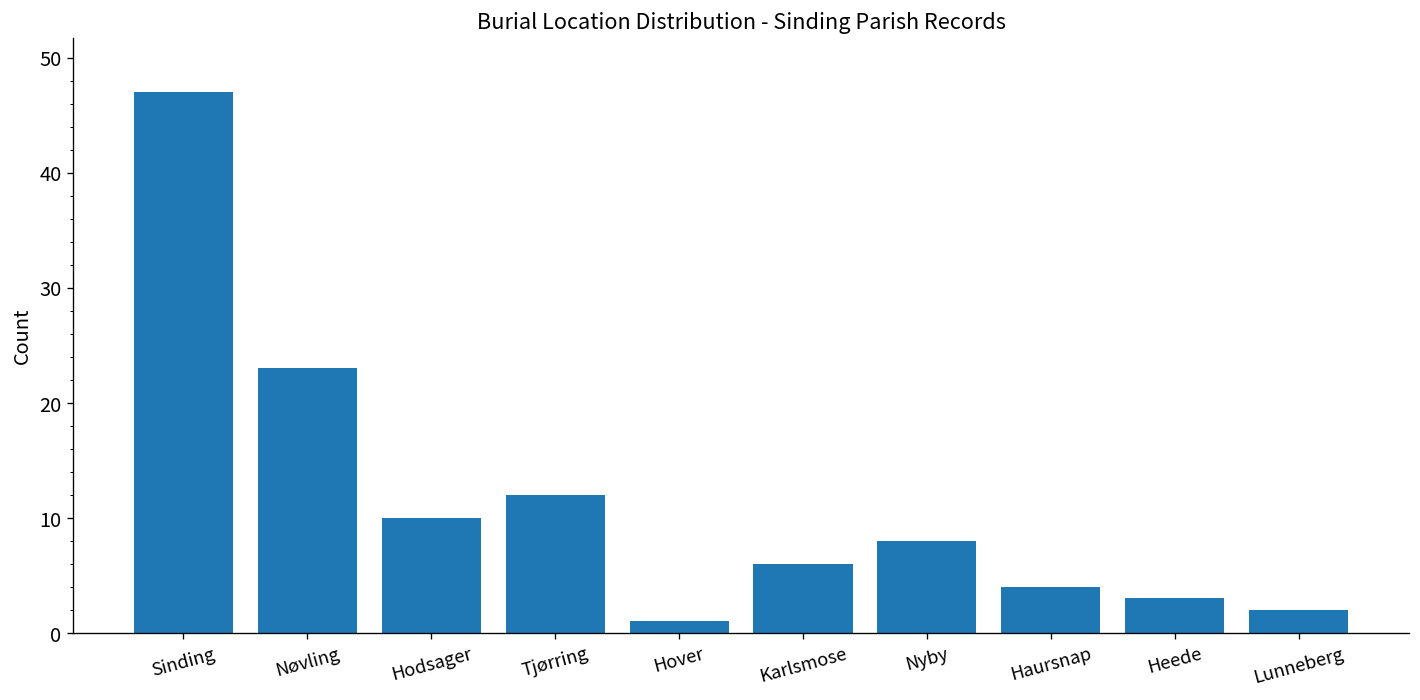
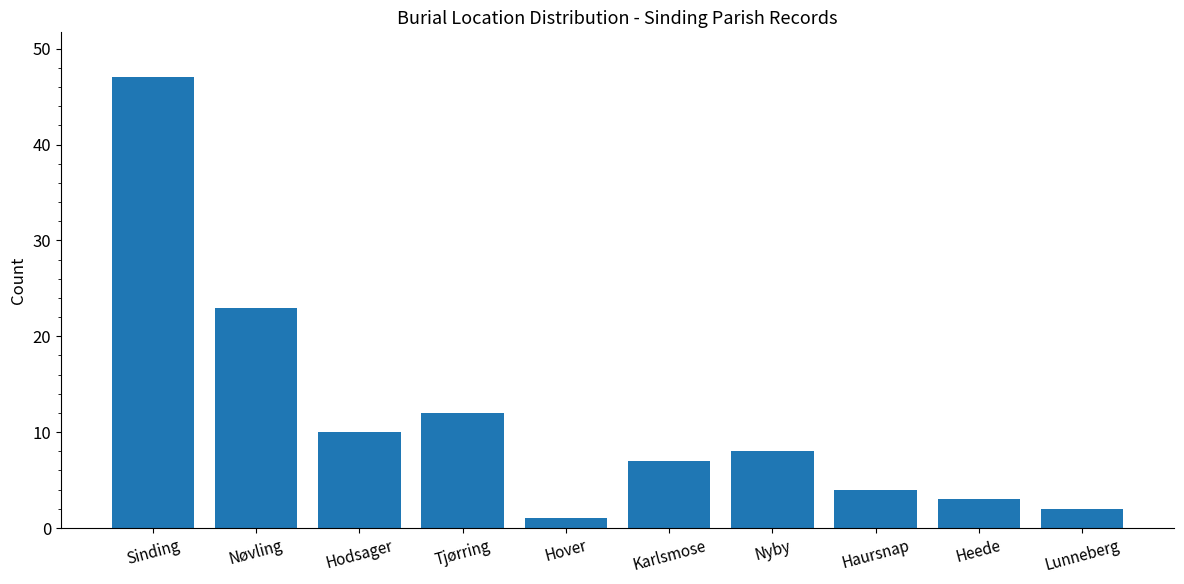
  {
    "Sinding": 47,
    "Nøvling": 23,
    "Hodsager": 10,
    "Tjørring": 12,
    "Hover": 1,
-   "Karlsmose": 6,
+   "Karlsmose": 7,
    "Nyby": 8,
    "Haursnap": 4,
    "Heede": 3,
    "Lunneberg": 2
  }
